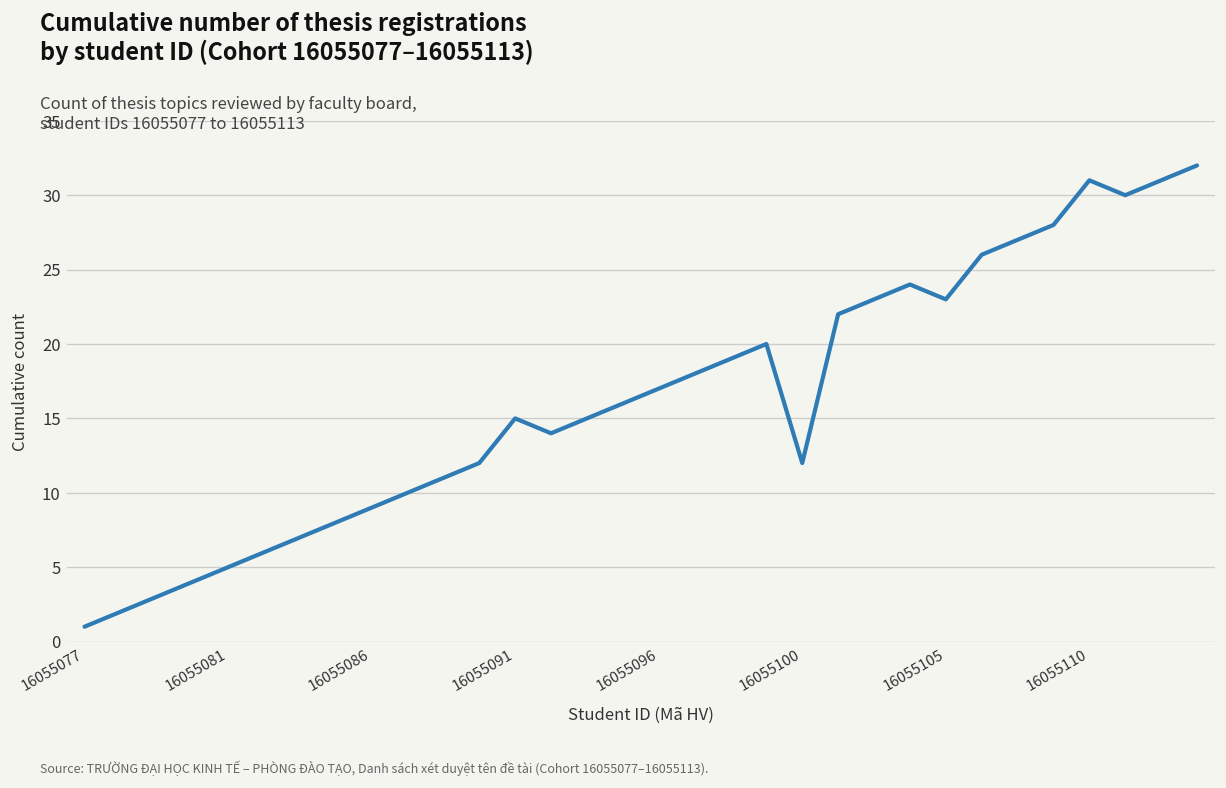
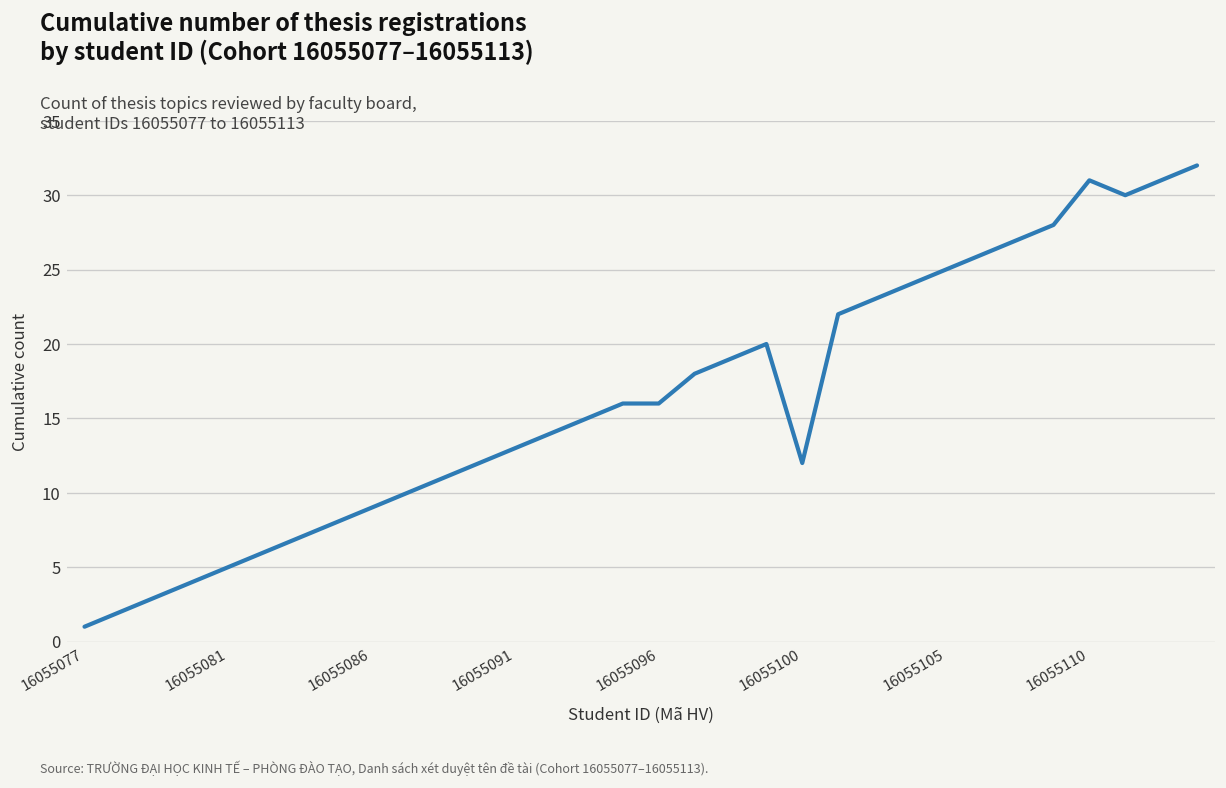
  {
    "16055077": 1,
    "16055081": 5,
    "16055086": 9,
-   "16055091": 15,
-   "16055096": 17,
+   "16055091": 13,
+   "16055096": 16,
    "16055100": 12,
-   "16055105": 23,
+   "16055105": 25,
    "16055110": 31
  }
